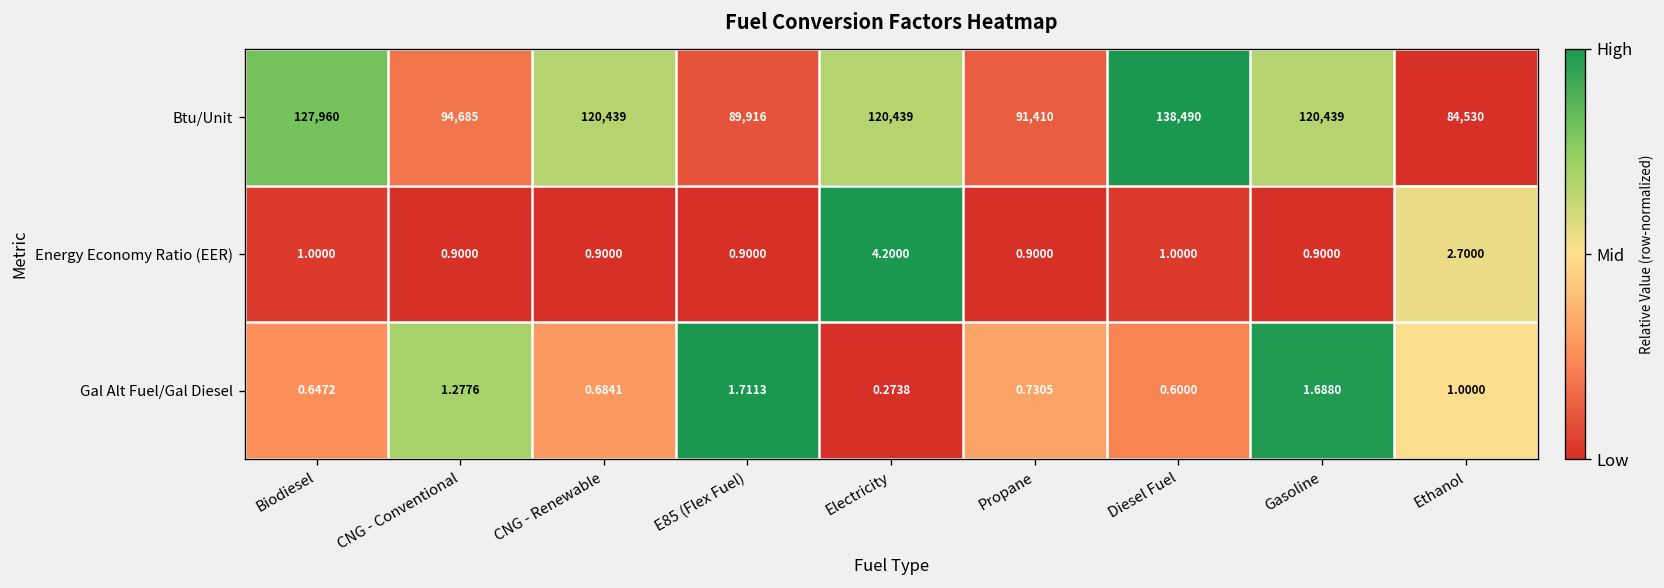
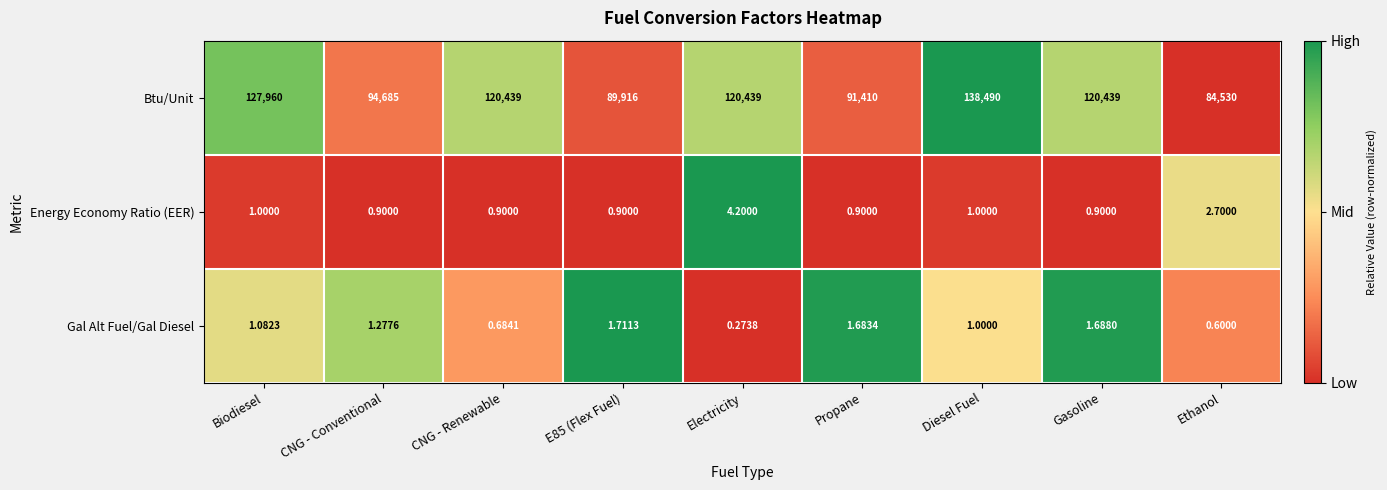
  {
    "Btu/Unit": {
      "Biodiesel": "127,960",
      "CNG - Conventional": "94,685",
      "CNG - Renewable": "120,439",
      "E85 (Flex Fuel)": "89,916",
      "Electricity": "120,439",
      "Propane": "91,410",
      "Diesel Fuel": "138,490",
      "Gasoline": "120,439",
      "Ethanol": "84,530"
    },
    "Energy Economy Ratio (EER)": {
      "Biodiesel": "1.0000",
      "CNG - Conventional": "0.9000",
      "CNG - Renewable": "0.9000",
      "E85 (Flex Fuel)": "0.9000",
      "Electricity": "4.2000",
      "Propane": "0.9000",
      "Diesel Fuel": "1.0000",
      "Gasoline": "0.9000",
      "Ethanol": "2.7000"
    },
    "Gal Alt Fuel/Gal Diesel": {
-     "Biodiesel": "0.6472",
+     "Biodiesel": "1.0823",
      "CNG - Conventional": "1.2776",
      "CNG - Renewable": "0.6841",
      "E85 (Flex Fuel)": "1.7113",
      "Electricity": "0.2738",
-     "Propane": "0.7305",
-     "Diesel Fuel": "0.6000",
+     "Propane": "1.6834",
+     "Diesel Fuel": "1.0000",
      "Gasoline": "1.6880",
-     "Ethanol": "1.0000"
+     "Ethanol": "0.6000"
    }
  }
